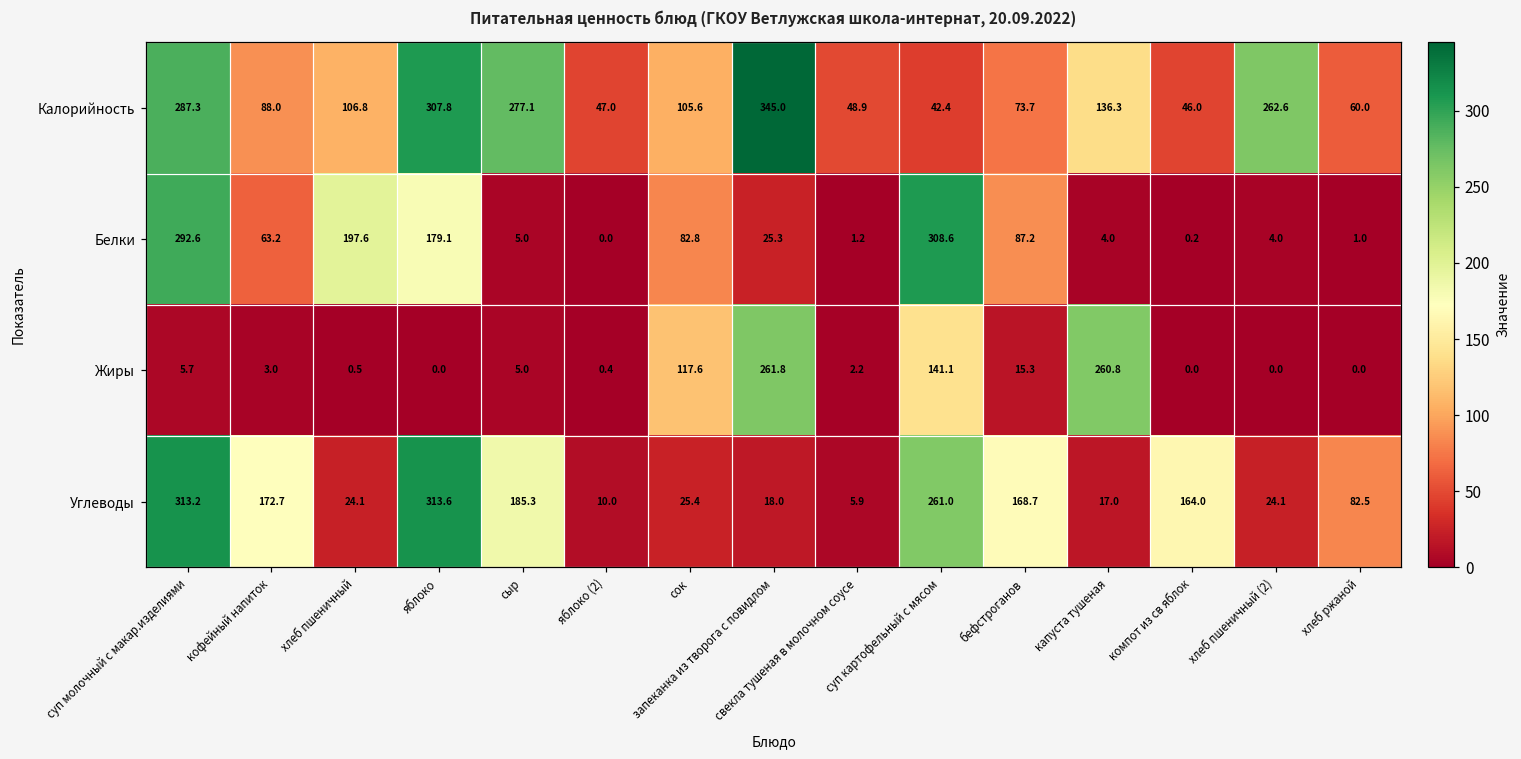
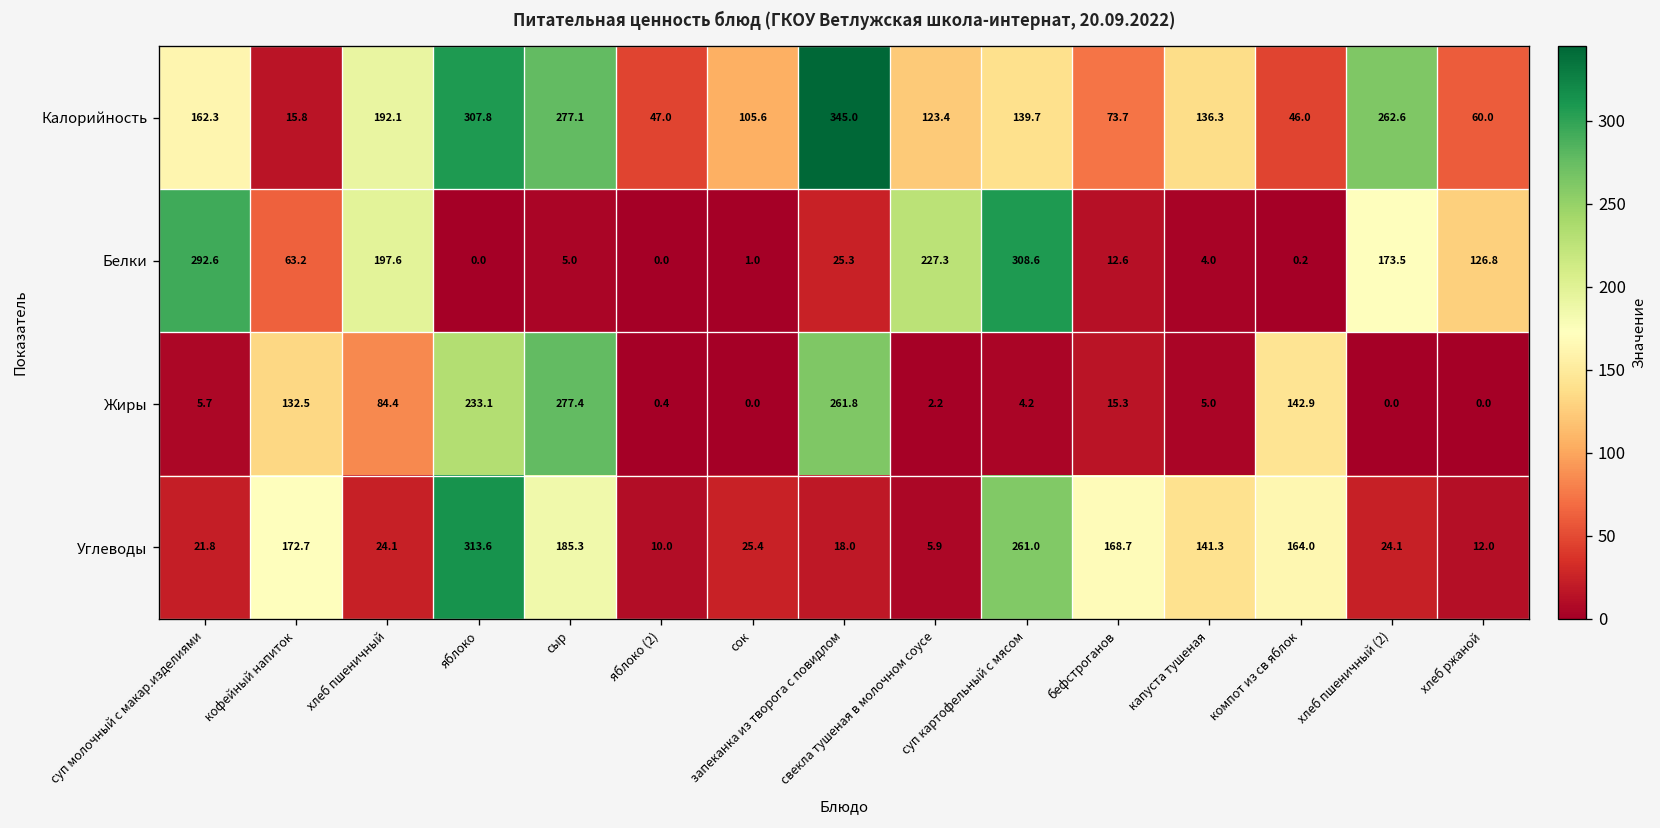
  {
    "Калорийность": {
-     "суп молочный с макар.изделиями": 287.3,
-     "кофейный напиток": 88.0,
-     "хлеб пшеничный": 106.8,
+     "суп молочный с макар.изделиями": 162.3,
+     "кофейный напиток": 15.8,
+     "хлеб пшеничный": 192.1,
      "яблоко": 307.8,
      "сыр": 277.1,
      "яблоко (2)": 47.0,
      "сок": 105.6,
      "запеканка из творога с повидлом": 345.0,
-     "свекла тушеная в молочном соусе": 48.9,
-     "суп картофельный с мясом": 42.4,
+     "свекла тушеная в молочном соусе": 123.4,
+     "суп картофельный с мясом": 139.7,
      "бефстроганов": 73.7,
      "капуста тушеная": 136.3,
      "компот из св яблок": 46.0,
      "хлеб пшеничный (2)": 262.6,
      "хлеб ржаной": 60.0
    },
    "Белки": {
      "суп молочный с макар.изделиями": 292.6,
      "кофейный напиток": 63.2,
      "хлеб пшеничный": 197.6,
-     "яблоко": 179.1,
+     "яблоко": 0.0,
      "сыр": 5.0,
      "яблоко (2)": 0.0,
-     "сок": 82.8,
+     "сок": 1.0,
      "запеканка из творога с повидлом": 25.3,
-     "свекла тушеная в молочном соусе": 1.2,
+     "свекла тушеная в молочном соусе": 227.3,
      "суп картофельный с мясом": 308.6,
-     "бефстроганов": 87.2,
+     "бефстроганов": 12.6,
      "капуста тушеная": 4.0,
      "компот из св яблок": 0.2,
-     "хлеб пшеничный (2)": 4.0,
-     "хлеб ржаной": 1.0
+     "хлеб пшеничный (2)": 173.5,
+     "хлеб ржаной": 126.8
    },
    "Жиры": {
      "суп молочный с макар.изделиями": 5.7,
-     "кофейный напиток": 3.0,
-     "хлеб пшеничный": 0.5,
-     "яблоко": 0.0,
-     "сыр": 5.0,
+     "кофейный напиток": 132.5,
+     "хлеб пшеничный": 84.4,
+     "яблоко": 233.1,
+     "сыр": 277.4,
      "яблоко (2)": 0.4,
-     "сок": 117.6,
+     "сок": 0.0,
      "запеканка из творога с повидлом": 261.8,
      "свекла тушеная в молочном соусе": 2.2,
-     "суп картофельный с мясом": 141.1,
+     "суп картофельный с мясом": 4.2,
      "бефстроганов": 15.3,
-     "капуста тушеная": 260.8,
-     "компот из св яблок": 0.0,
+     "капуста тушеная": 5.0,
+     "компот из св яблок": 142.9,
      "хлеб пшеничный (2)": 0.0,
      "хлеб ржаной": 0.0
    },
    "Углеводы": {
-     "суп молочный с макар.изделиями": 313.2,
+     "суп молочный с макар.изделиями": 21.8,
      "кофейный напиток": 172.7,
      "хлеб пшеничный": 24.1,
      "яблоко": 313.6,
      "сыр": 185.3,
      "яблоко (2)": 10.0,
      "сок": 25.4,
      "запеканка из творога с повидлом": 18.0,
      "свекла тушеная в молочном соусе": 5.9,
      "суп картофельный с мясом": 261.0,
      "бефстроганов": 168.7,
-     "капуста тушеная": 17.0,
+     "капуста тушеная": 141.3,
      "компот из св яблок": 164.0,
      "хлеб пшеничный (2)": 24.1,
-     "хлеб ржаной": 82.5
+     "хлеб ржаной": 12.0
    }
  }
